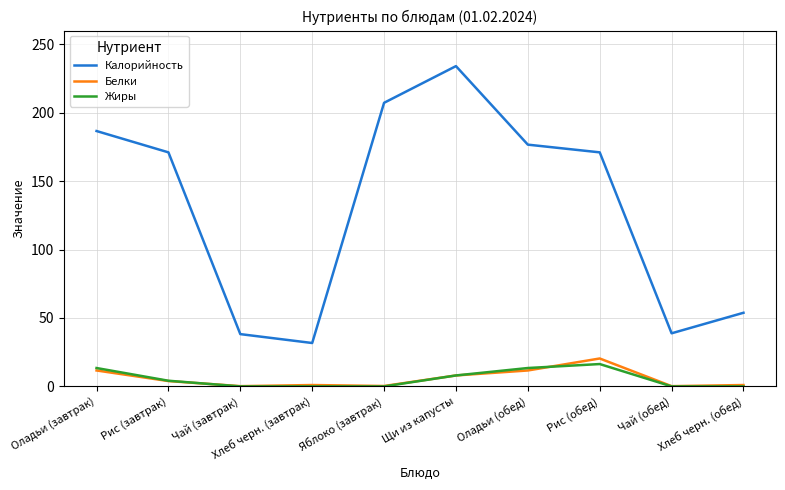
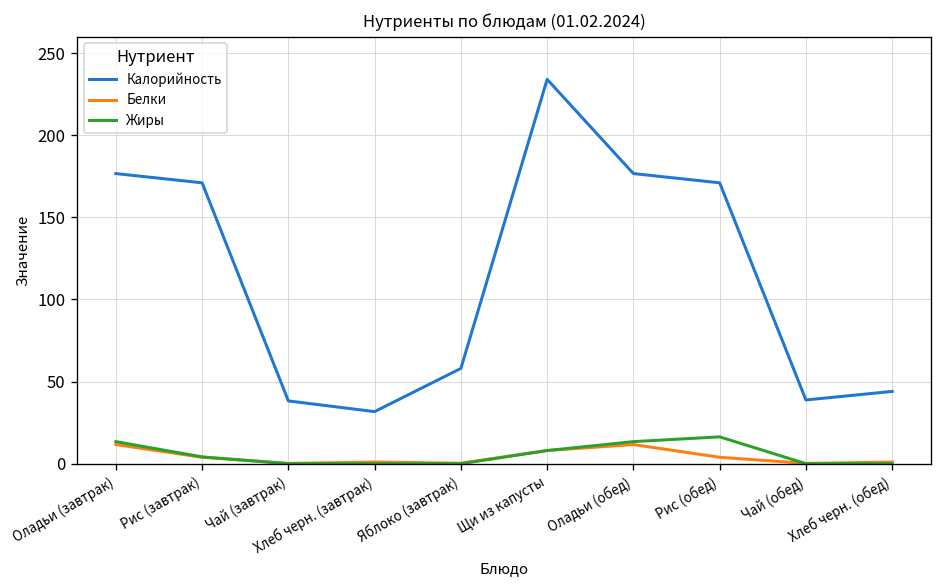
  {
    "Калорийность": {
-     "Оладьи (завтрак)": 187,
+     "Оладьи (завтрак)": 177,
      "Рис (завтрак)": 171,
      "Чай (завтрак)": 38,
      "Хлеб черн. (завтрак)": 32,
-     "Яблоко (завтрак)": 207,
+     "Яблоко (завтрак)": 58,
      "Щи из капусты": 234,
      "Оладьи (обед)": 177,
      "Рис (обед)": 171,
      "Чай (обед)": 39,
-     "Хлеб черн. (обед)": 54
+     "Хлеб черн. (обед)": 44
    },
    "Белки": {
-     "Рис (обед)": 20
+     "Рис (обед)": 4
    },
    "Жиры": {
      "Рис (обед)": 16
    }
  }
